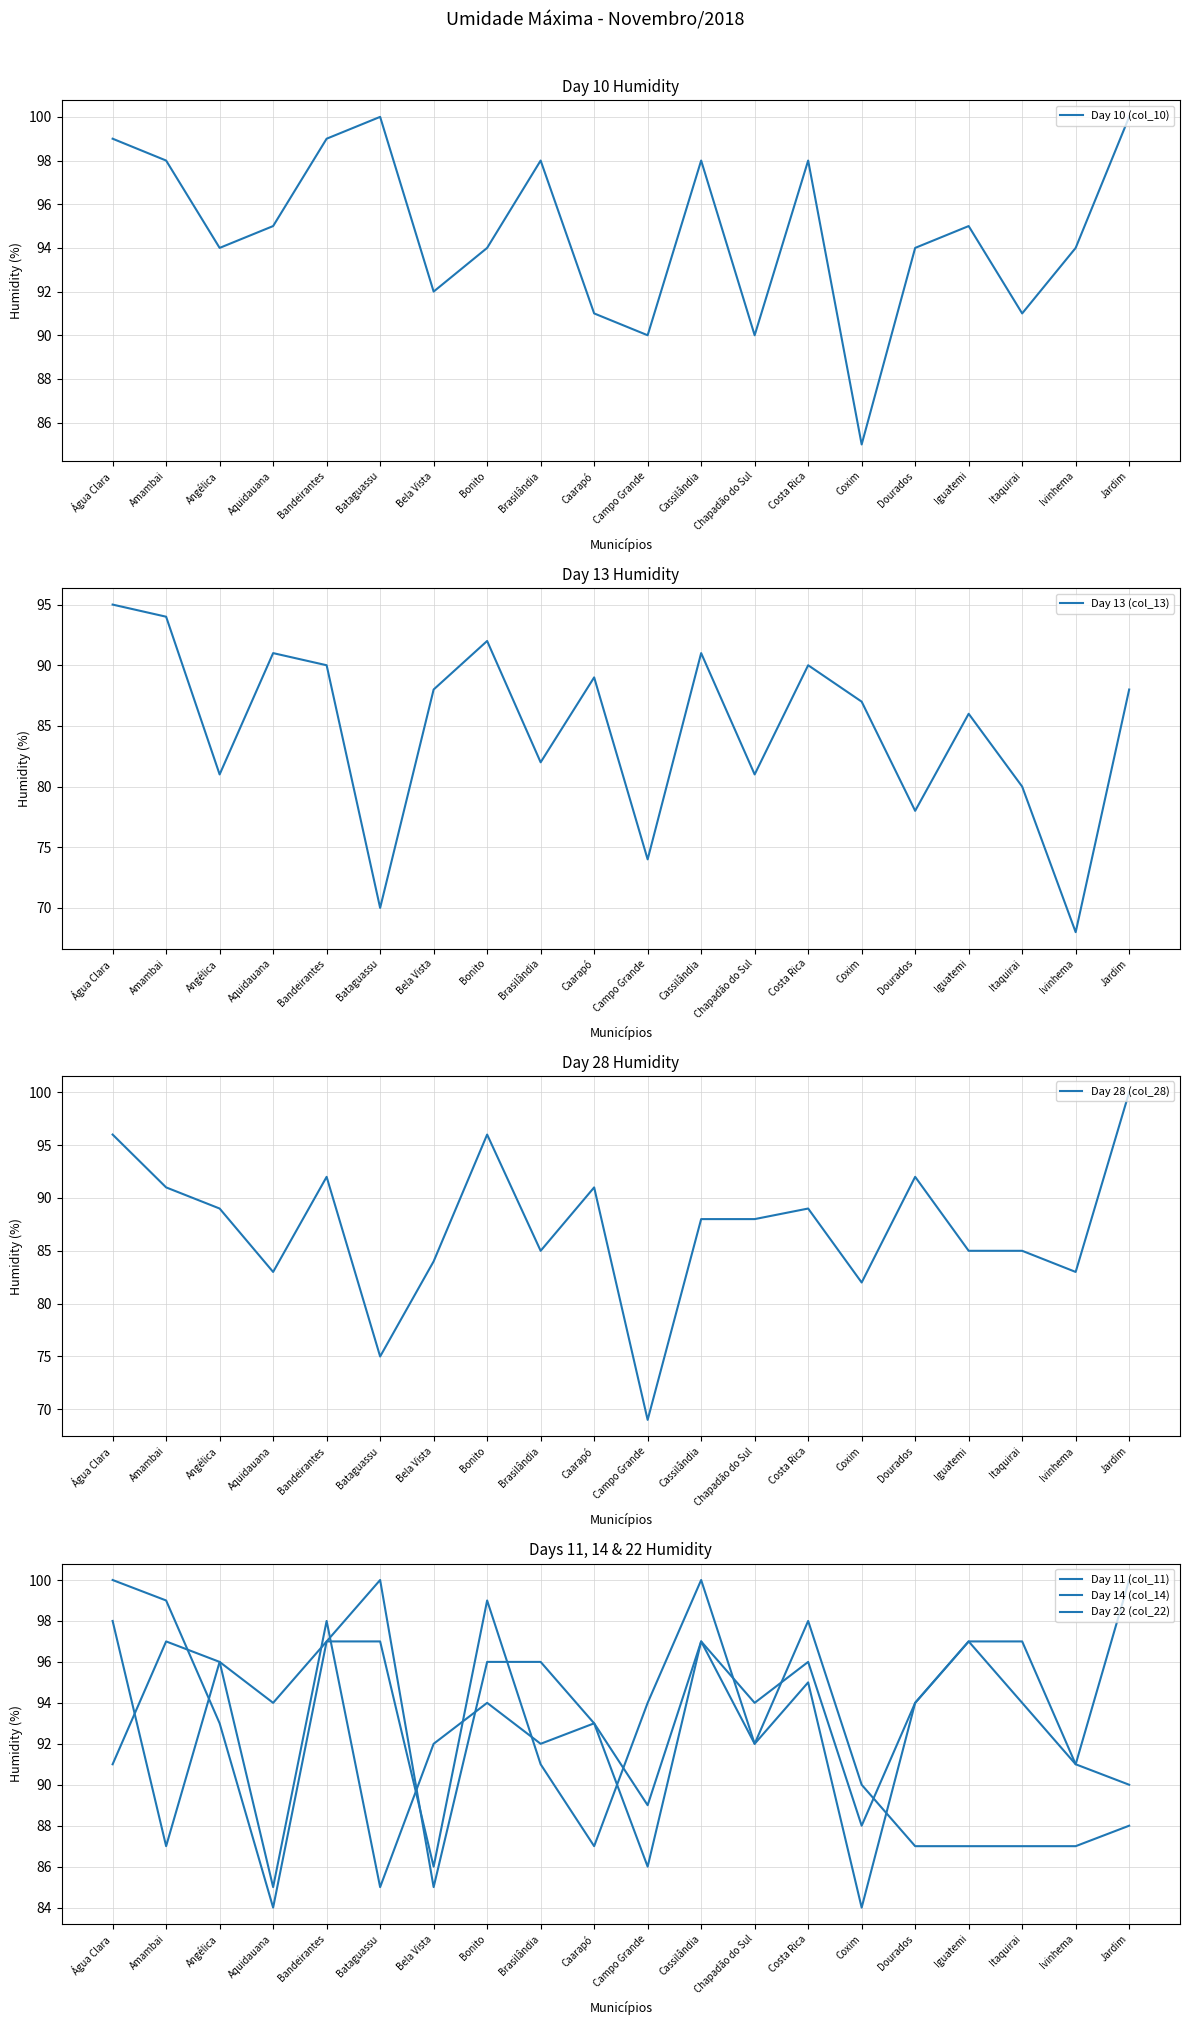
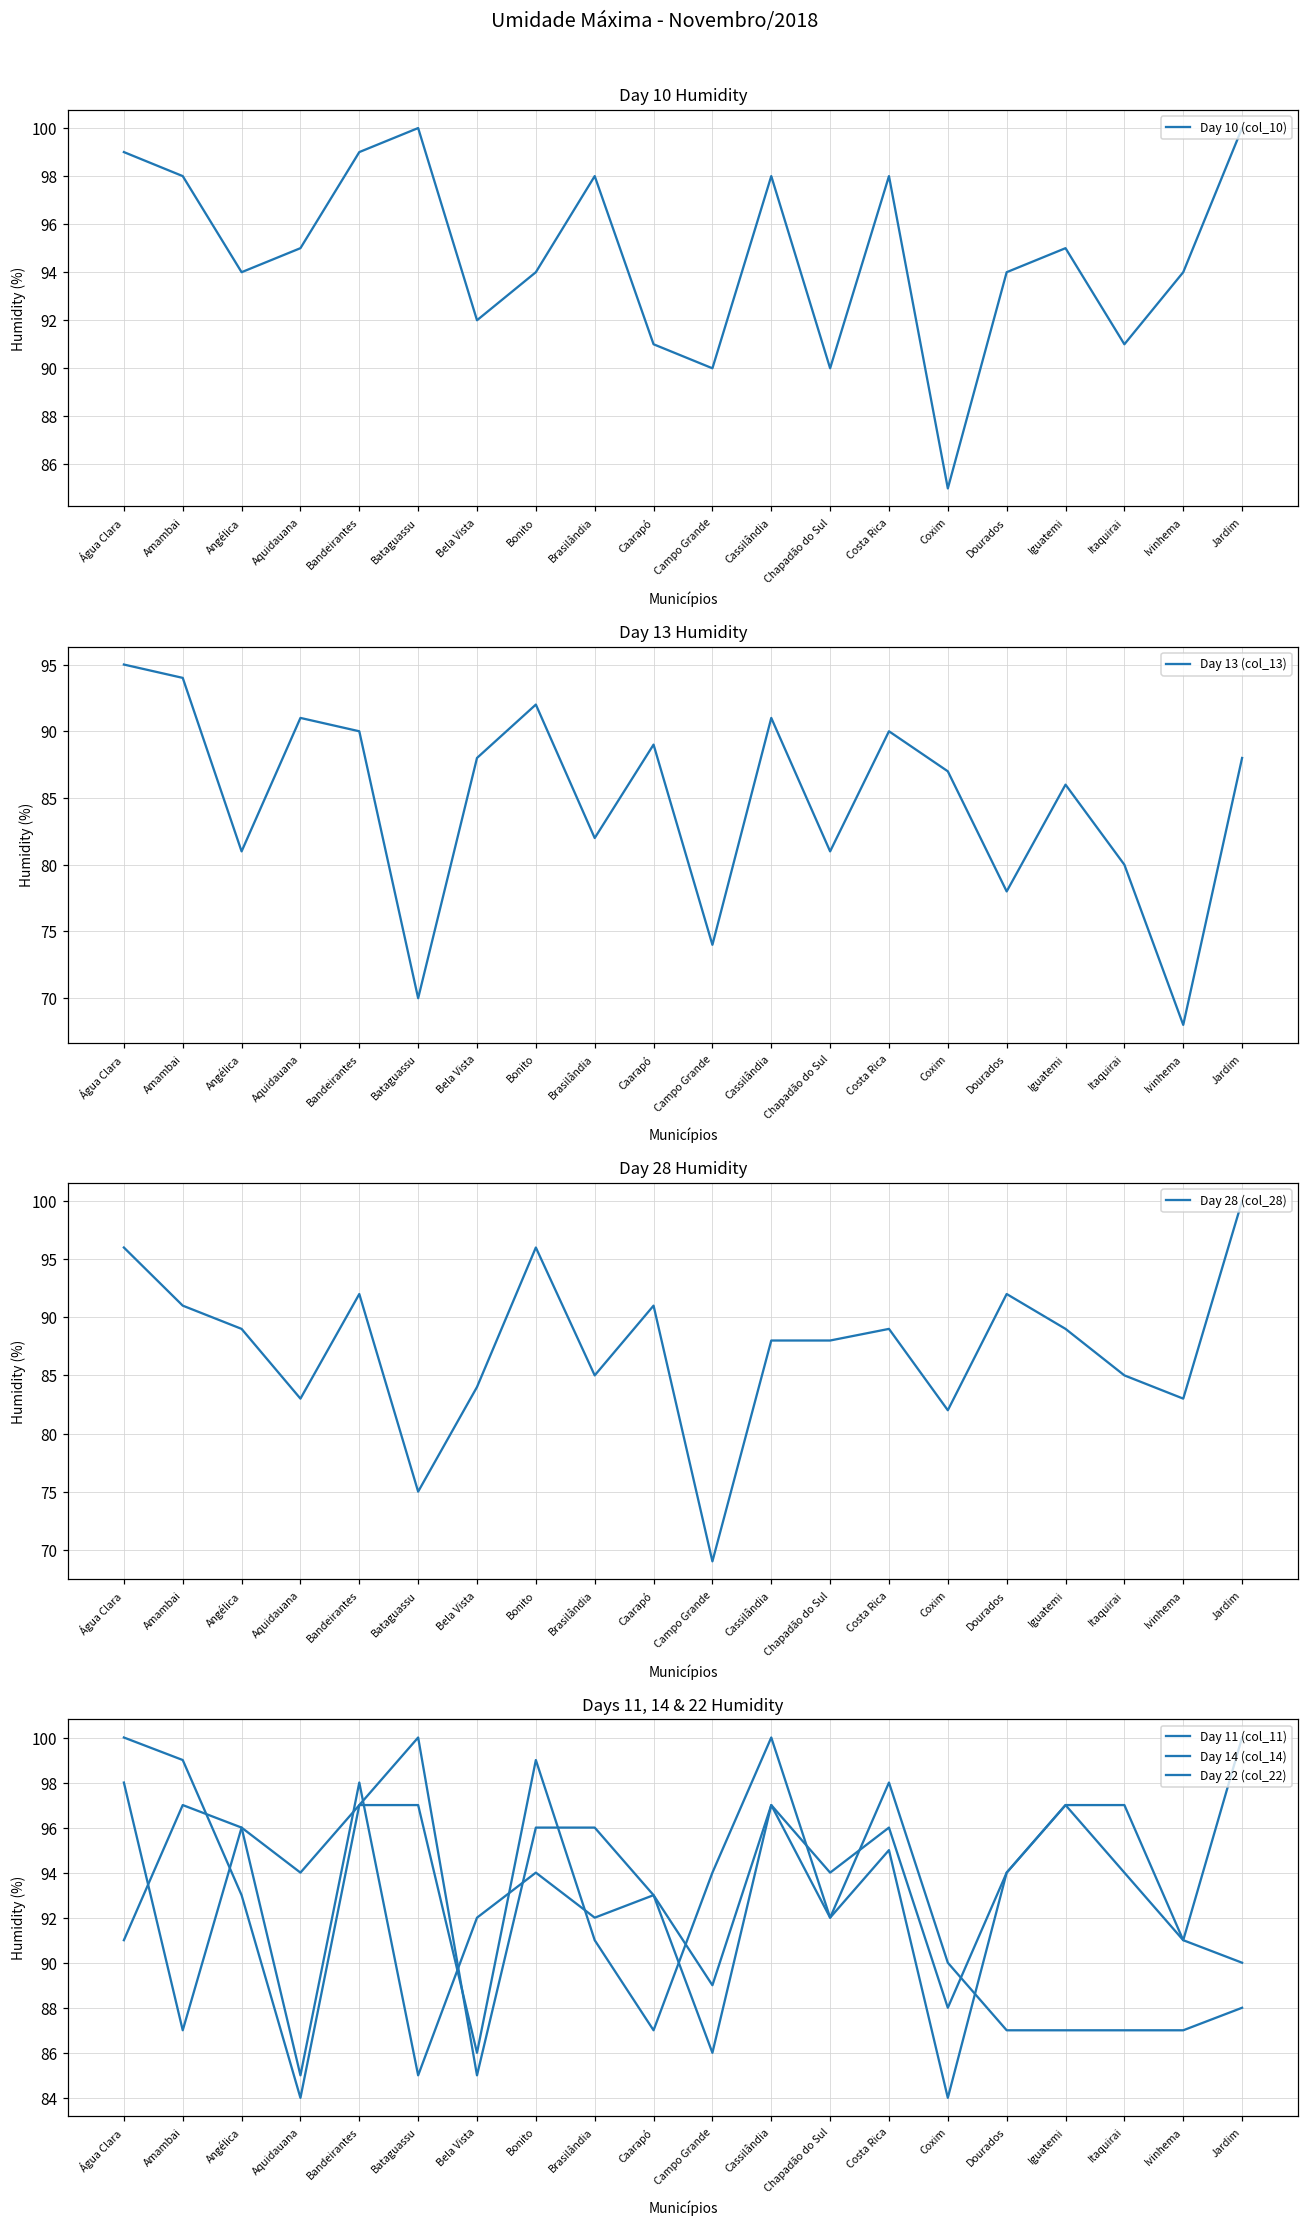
  {
    "Day 10 Humidity": {
      "Água Clara": 99.0,
      "Amambai": 98.0,
      "Angélica": 94.0,
      "Aquidauana": 95.0,
      "Bandeirantes": 99.0,
      "Bataguassu": 100.0,
      "Bela Vista": 92.0,
      "Bonito": 94.0,
      "Brasilândia": 98.0,
      "Caarapó": 91.0,
      "Campo Grande": 90.0,
      "Cassilândia": 98.0,
      "Chapadão do Sul": 90.0,
      "Costa Rica": 98.0,
      "Coxim": 85.0,
      "Dourados": 94.0,
      "Iguatemi": 95.0,
      "Itaquirai": 91.0,
      "Ivinhema": 94.0
    },
    "Day 13 Humidity": {
      "Água Clara": 95.0,
      "Amambai": 94.0,
      "Angélica": 81.0,
      "Aquidauana": 91.0,
      "Bandeirantes": 90.0,
      "Bataguassu": 70.0,
      "Bela Vista": 88.0,
      "Bonito": 92.0,
      "Brasilândia": 82.0,
      "Caarapó": 89.0,
      "Campo Grande": 74.0,
      "Cassilândia": 91.0,
      "Chapadão do Sul": 81.0,
      "Costa Rica": 90.0,
      "Coxim": 87.0,
      "Dourados": 78.0,
      "Iguatemi": 86.0,
      "Itaquirai": 80.0,
      "Ivinhema": 68.0,
      "Jardim": 88.0
    },
    "Day 28 Humidity": {
      "Água Clara": 96,
      "Amambai": 91,
      "Angélica": 89,
      "Aquidauana": 83,
      "Bandeirantes": 92,
      "Bataguassu": 75,
      "Bela Vista": 84,
      "Bonito": 96,
      "Brasilândia": 85,
      "Caarapó": 91,
      "Campo Grande": 69,
      "Cassilândia": 88,
      "Chapadão do Sul": 88,
      "Costa Rica": 89,
      "Coxim": 82,
      "Dourados": 92,
-     "Iguatemi": 85,
+     "Iguatemi": 89,
      "Itaquirai": 85,
      "Ivinhema": 83
    }
  }
